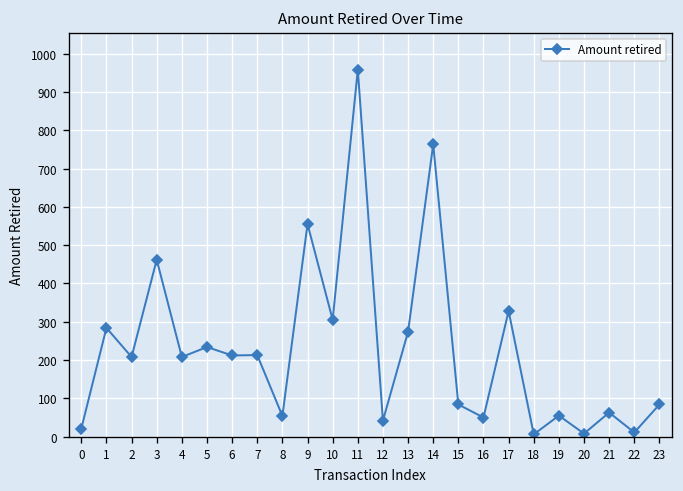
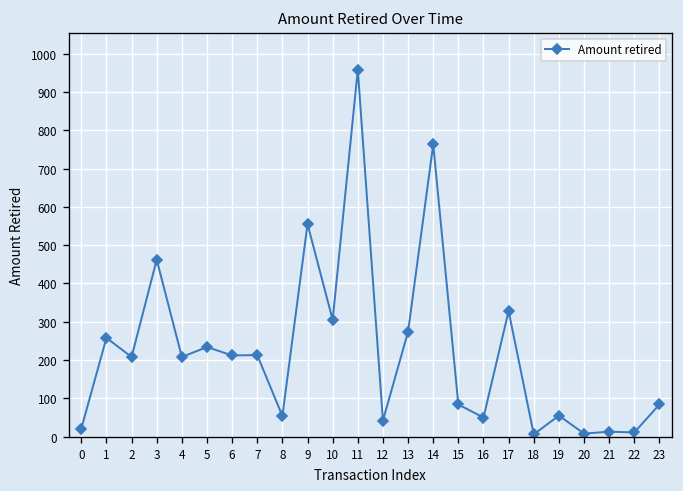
  {
    "0": 20,
-   "1": 280,
+   "1": 260,
    "2": 210,
    "3": 460,
    "4": 210,
    "5": 230,
    "6": 210,
    "7": 210,
    "8": 50,
    "9": 560,
    "10": 310,
    "11": 960,
    "12": 40,
    "13": 270,
    "14": 760,
    "15": 80,
    "16": 50,
    "17": 330,
    "18": 10,
    "19": 60,
    "20": 10,
-   "21": 60,
+   "21": 10,
    "22": 10,
    "23": 80
  }
